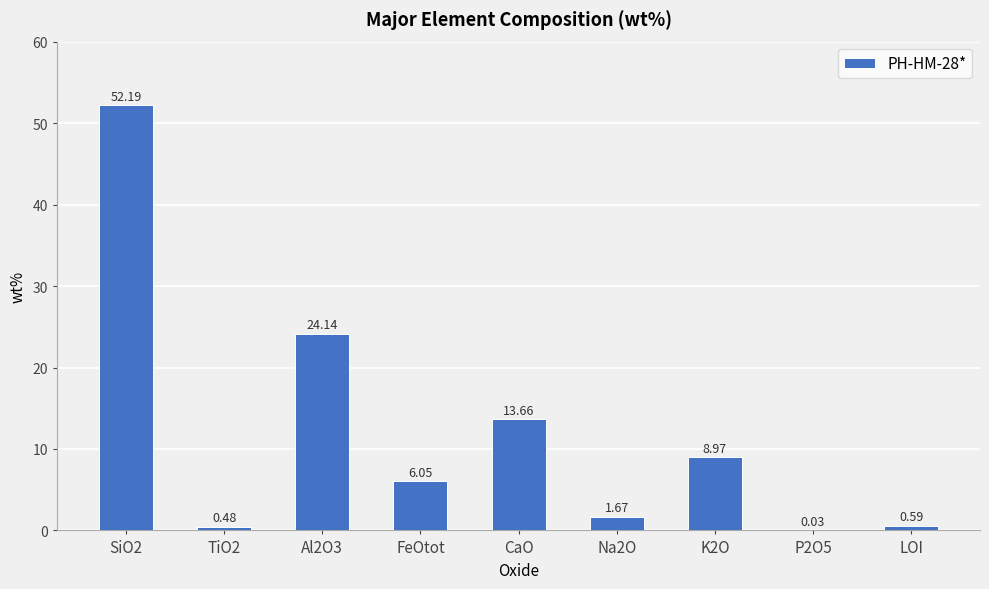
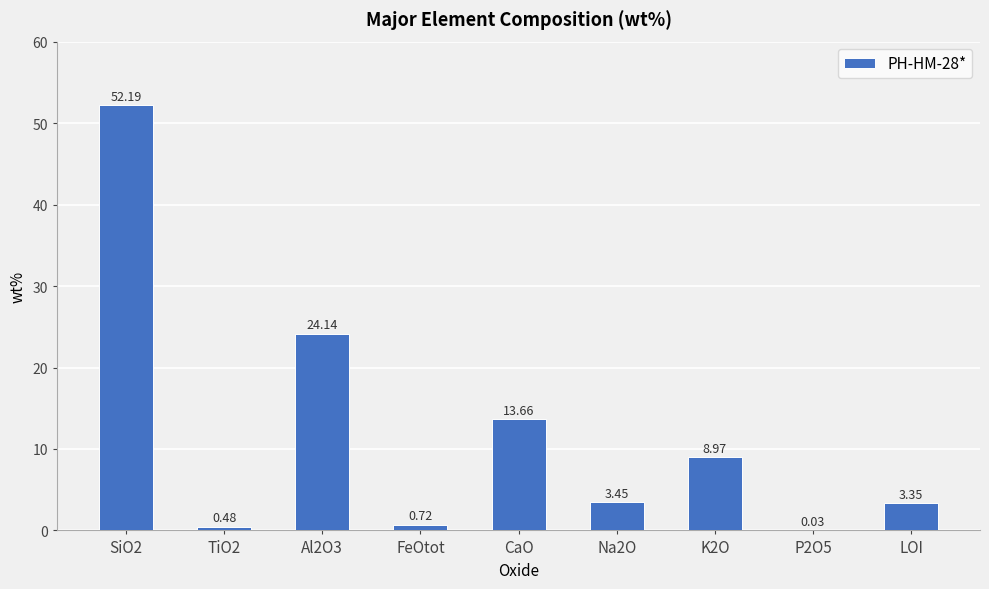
  {
    "SiO2": 52.19,
    "TiO2": 0.48,
    "Al2O3": 24.14,
-   "FeOtot": 6.05,
+   "FeOtot": 0.72,
    "CaO": 13.66,
-   "Na2O": 1.67,
+   "Na2O": 3.45,
    "K2O": 8.97,
    "P2O5": 0.03,
-   "LOI": 0.59
+   "LOI": 3.35
  }
